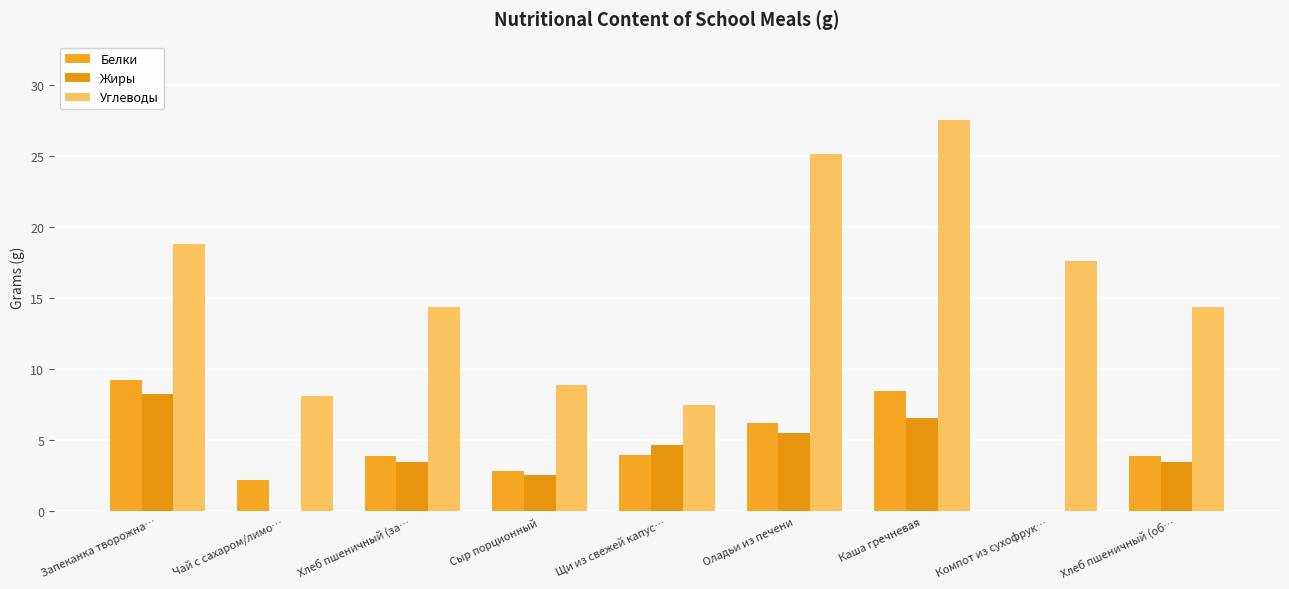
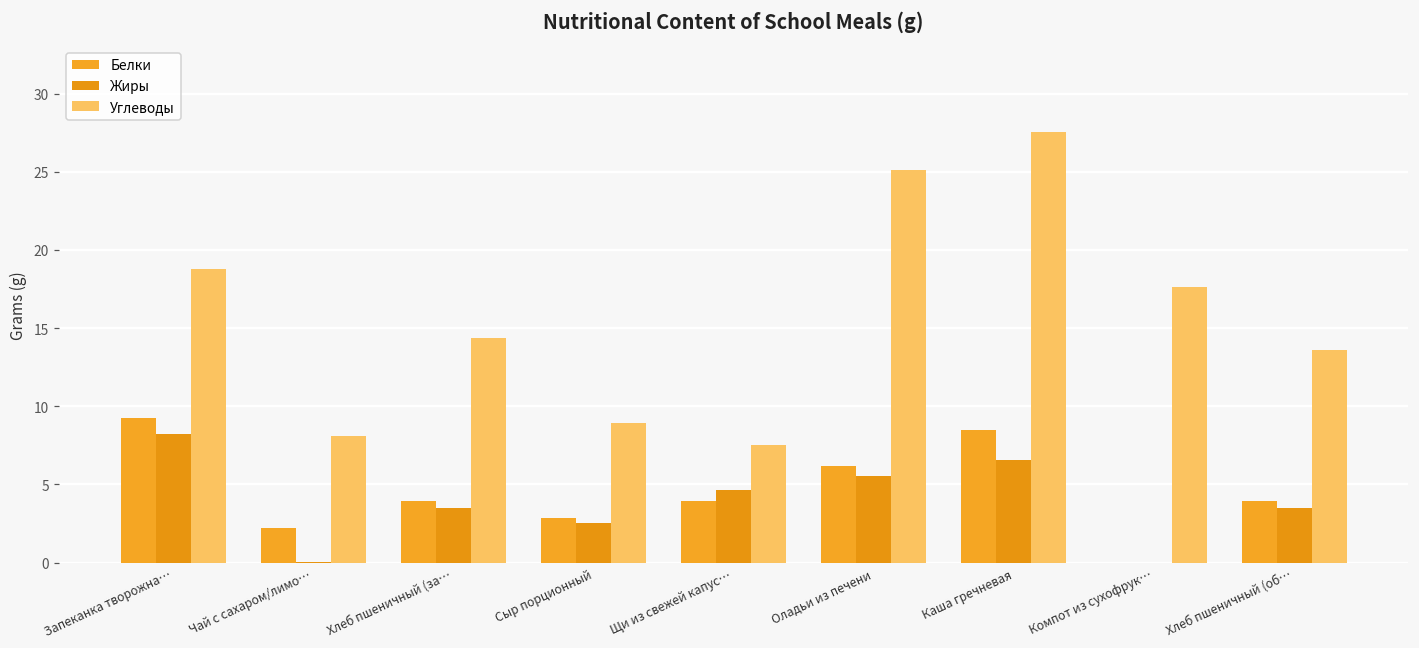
  {
    "Углеводы": {
      "Запеканка творожна…": 18.8,
      "Чай с сахаром/лимо…": 8.1,
      "Хлеб пшеничный (за…": 14.4,
      "Сыр порционный": 8.9,
      "Щи из свежей капус…": 7.5,
      "Оладьи из печени": 25.1,
      "Каша гречневая": 27.5,
      "Компот из сухофрук…": 17.6,
-     "Хлеб пшеничный (об…": 14.4
+     "Хлеб пшеничный (об…": 13.6
    }
  }
